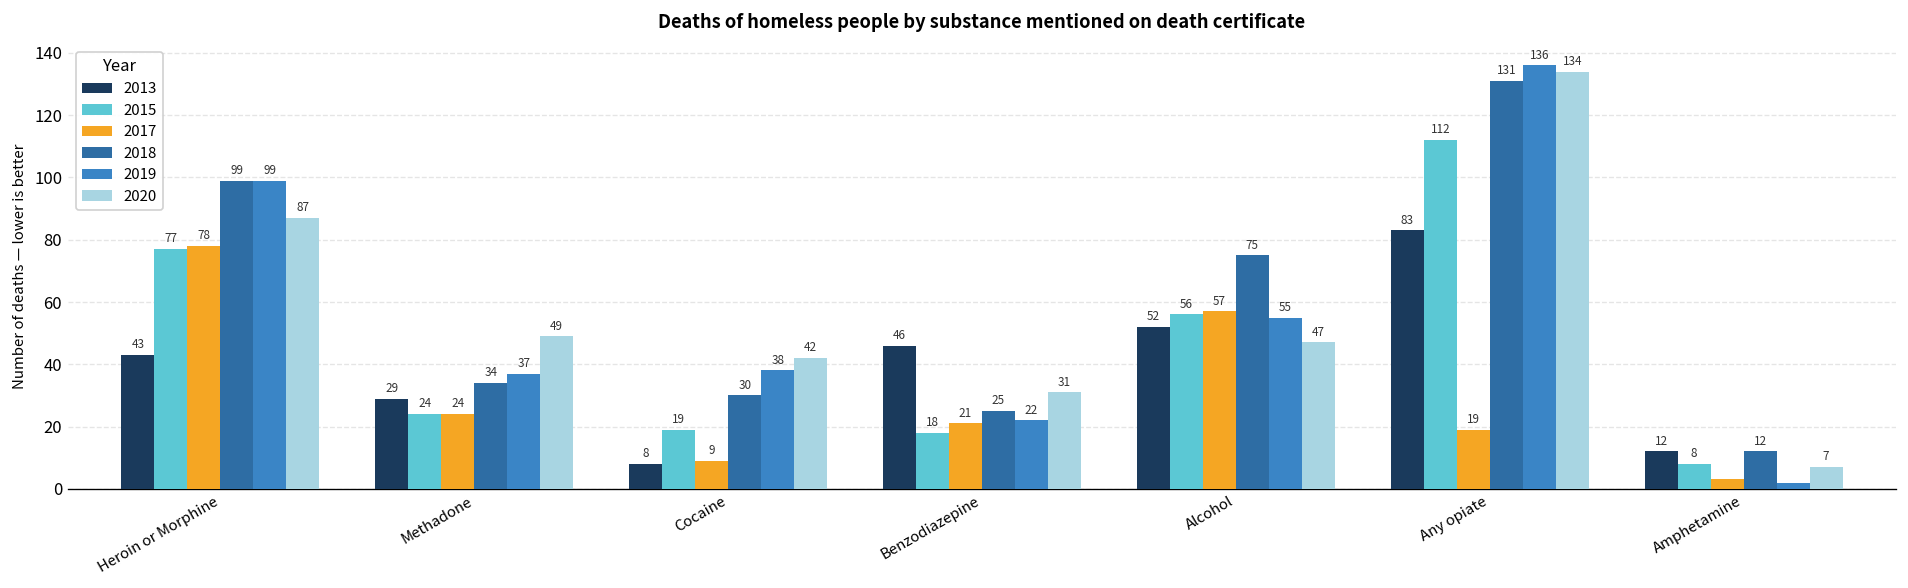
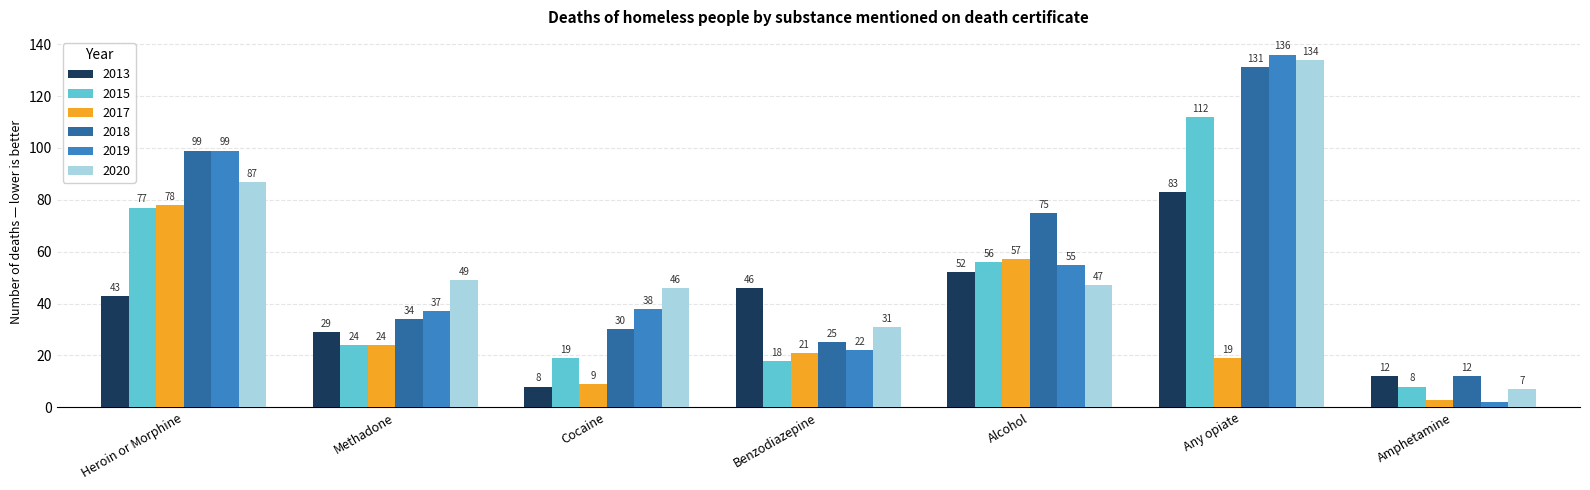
  {
    "2013": {
      "Heroin or Morphine": 43,
      "Methadone": 29,
      "Cocaine": 8,
      "Benzodiazepine": 46,
      "Alcohol": 52,
      "Any opiate": 83,
      "Amphetamine": 12
    },
    "2015": {
      "Heroin or Morphine": 77,
      "Methadone": 24,
      "Cocaine": 19,
      "Benzodiazepine": 18,
      "Alcohol": 56,
      "Any opiate": 112,
      "Amphetamine": 8
    },
    "2017": {
      "Heroin or Morphine": 78,
      "Methadone": 24,
      "Cocaine": 9,
      "Benzodiazepine": 21,
      "Alcohol": 57,
      "Any opiate": 19
    },
    "2020": {
      "Heroin or Morphine": 87,
      "Methadone": 49,
-     "Cocaine": 42,
+     "Cocaine": 46,
      "Benzodiazepine": 31,
      "Alcohol": 47,
      "Any opiate": 134,
      "Amphetamine": 7
    }
  }
